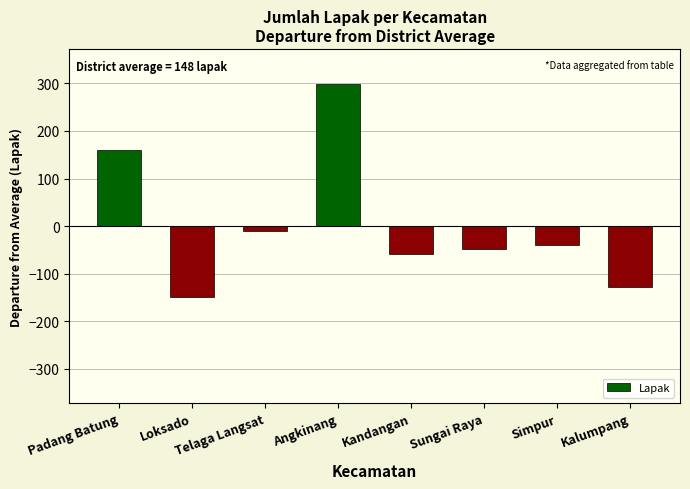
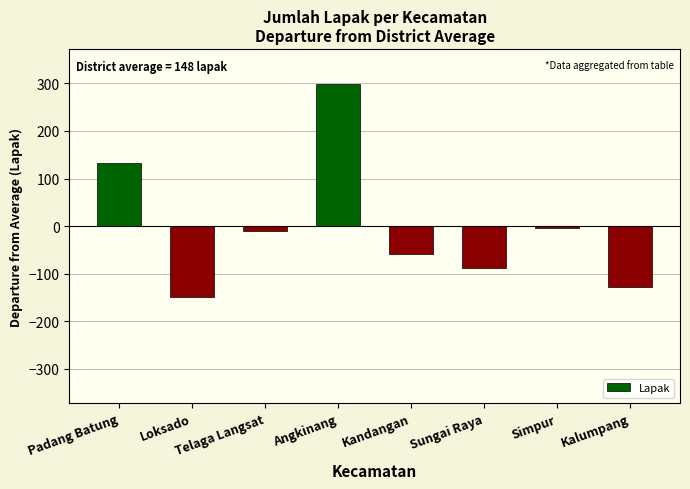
  {
-   "Padang Batung": 160,
+   "Padang Batung": 130,
    "Loksado": -150,
    "Telaga Langsat": -10,
    "Angkinang": 300,
    "Kandangan": -60,
-   "Sungai Raya": -50,
-   "Simpur": -40,
+   "Sungai Raya": -90,
+   "Simpur": 0,
    "Kalumpang": -130
  }
